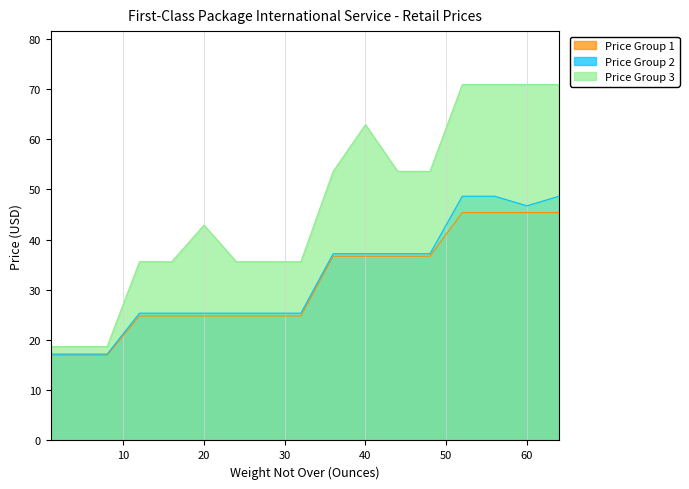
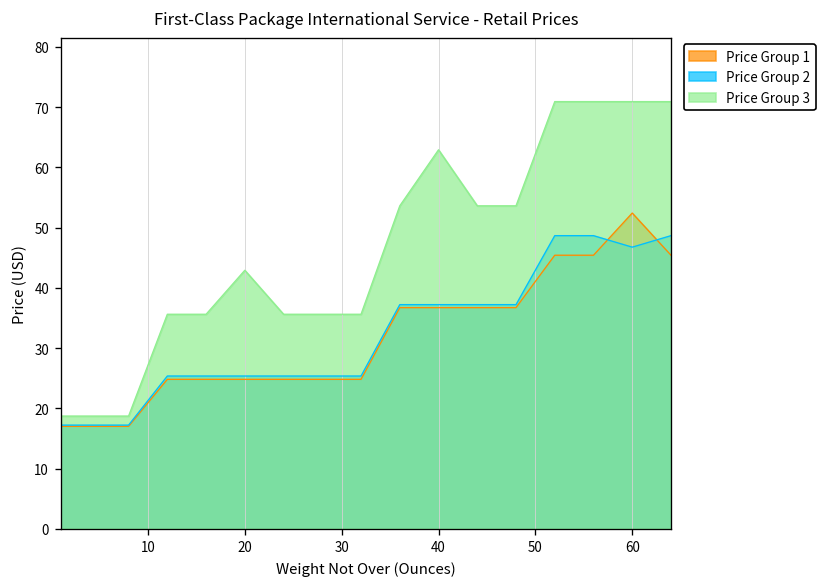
  {
    "Price Group 1": {
      "20": 25,
-     "60": 45
+     "60": 52
    },
    "Price Group 2": {
      "20": 25,
      "60": 47
    },
    "Price Group 3": {
      "20": 43,
      "40": 63,
      "60": 71
    }
  }
